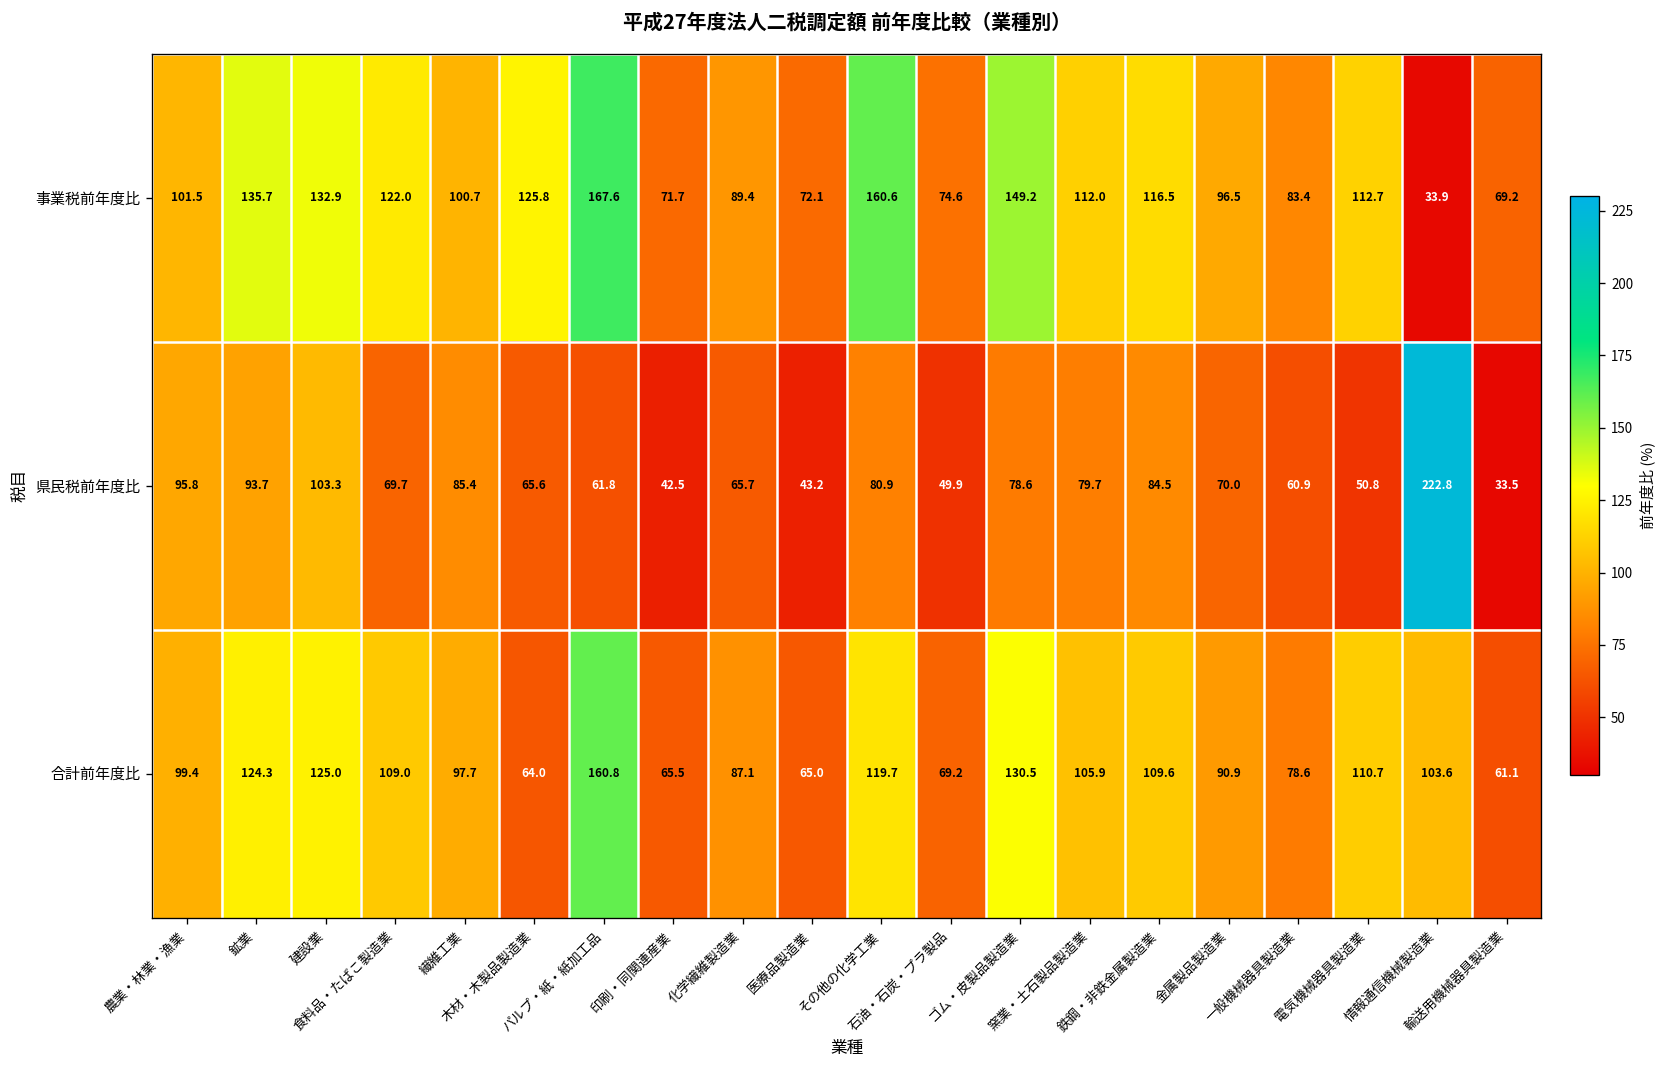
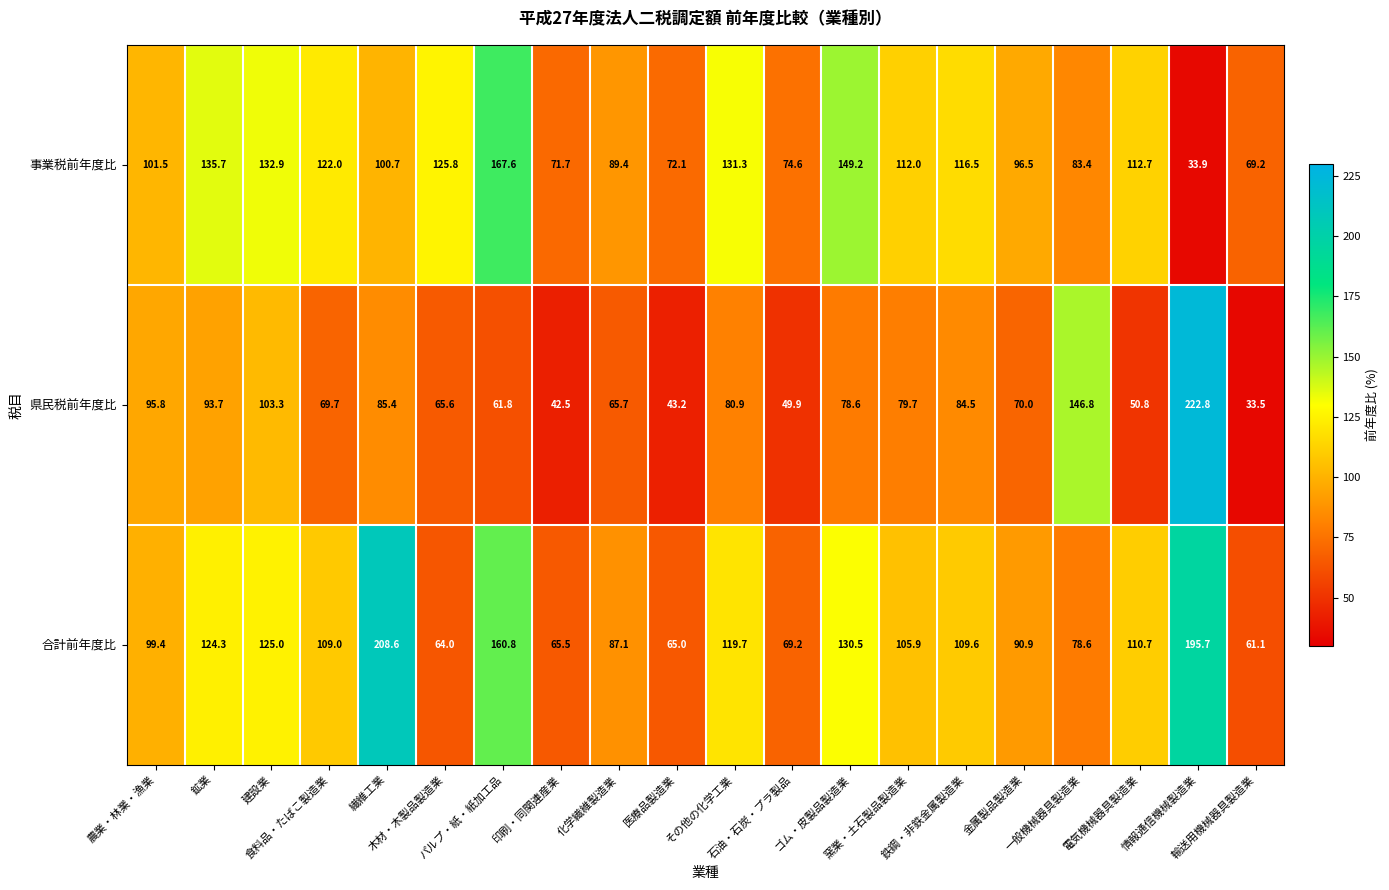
  {
    "事業税前年度比": {
      "農業・林業・漁業": 101.5,
      "鉱業": 135.7,
      "建設業": 132.9,
      "食料品・たばこ製造業": 122.0,
      "繊維工業": 100.7,
      "木材・木製品製造業": 125.8,
      "パルプ・紙・紙加工品": 167.6,
      "印刷・同関連産業": 71.7,
      "化学繊維製造業": 89.4,
      "医療品製造業": 72.1,
-     "その他の化学工業": 160.6,
+     "その他の化学工業": 131.3,
      "石油・石炭・プラ製品": 74.6,
      "ゴム・皮製品製造業": 149.2,
      "窯業・土石製品製造業": 112.0,
      "鉄鋼・非鉄金属製造業": 116.5,
      "金属製品製造業": 96.5,
      "一般機械器具製造業": 83.4,
      "電気機械器具製造業": 112.7,
      "情報通信機械製造業": 33.9,
      "輸送用機械器具製造業": 69.2
    },
    "県民税前年度比": {
      "農業・林業・漁業": 95.8,
      "鉱業": 93.7,
      "建設業": 103.3,
      "食料品・たばこ製造業": 69.7,
      "繊維工業": 85.4,
      "木材・木製品製造業": 65.6,
      "パルプ・紙・紙加工品": 61.8,
      "印刷・同関連産業": 42.5,
      "化学繊維製造業": 65.7,
      "医療品製造業": 43.2,
      "その他の化学工業": 80.9,
      "石油・石炭・プラ製品": 49.9,
      "ゴム・皮製品製造業": 78.6,
      "窯業・土石製品製造業": 79.7,
      "鉄鋼・非鉄金属製造業": 84.5,
      "金属製品製造業": 70.0,
-     "一般機械器具製造業": 60.9,
+     "一般機械器具製造業": 146.8,
      "電気機械器具製造業": 50.8,
      "情報通信機械製造業": 222.8,
      "輸送用機械器具製造業": 33.5
    },
    "合計前年度比": {
      "農業・林業・漁業": 99.4,
      "鉱業": 124.3,
      "建設業": 125.0,
      "食料品・たばこ製造業": 109.0,
-     "繊維工業": 97.7,
+     "繊維工業": 208.6,
      "木材・木製品製造業": 64.0,
      "パルプ・紙・紙加工品": 160.8,
      "印刷・同関連産業": 65.5,
      "化学繊維製造業": 87.1,
      "医療品製造業": 65.0,
      "その他の化学工業": 119.7,
      "石油・石炭・プラ製品": 69.2,
      "ゴム・皮製品製造業": 130.5,
      "窯業・土石製品製造業": 105.9,
      "鉄鋼・非鉄金属製造業": 109.6,
      "金属製品製造業": 90.9,
      "一般機械器具製造業": 78.6,
      "電気機械器具製造業": 110.7,
-     "情報通信機械製造業": 103.6,
+     "情報通信機械製造業": 195.7,
      "輸送用機械器具製造業": 61.1
    }
  }
